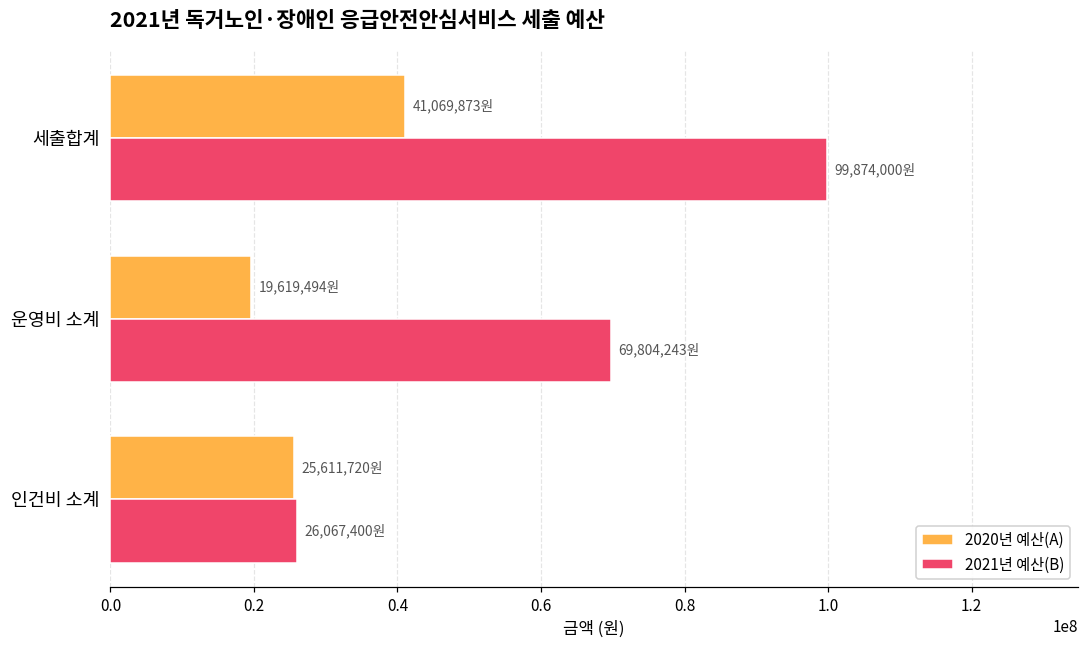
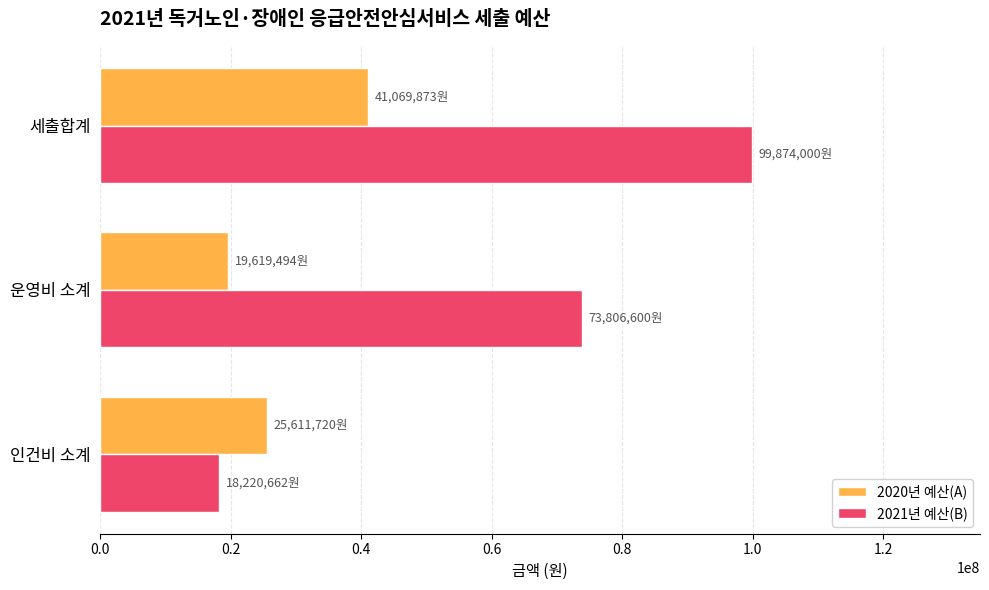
  {
    "2020년 예산(A)": {
      "세출합계": "41,069,873원",
      "운영비 소계": "19,619,494원",
      "인건비 소계": "25,611,720원"
    },
    "2021년 예산(B)": {
      "세출합계": "99,874,000원",
-     "운영비 소계": "69,804,243원",
-     "인건비 소계": "26,067,400원"
+     "운영비 소계": "73,806,600원",
+     "인건비 소계": "18,220,662원"
    }
  }
